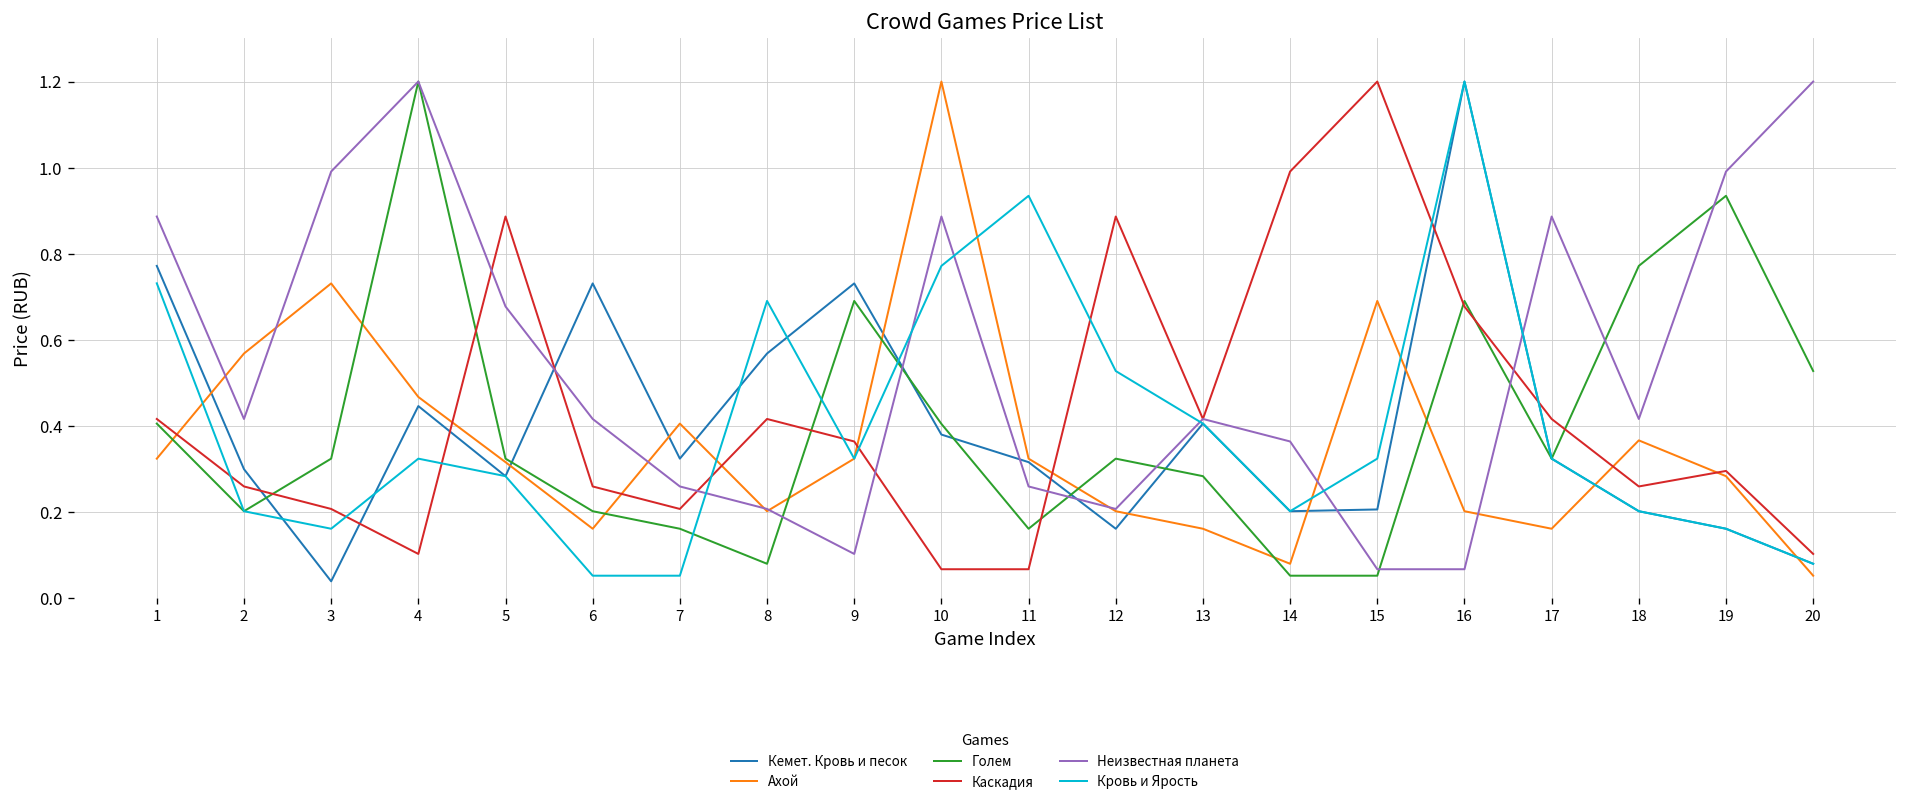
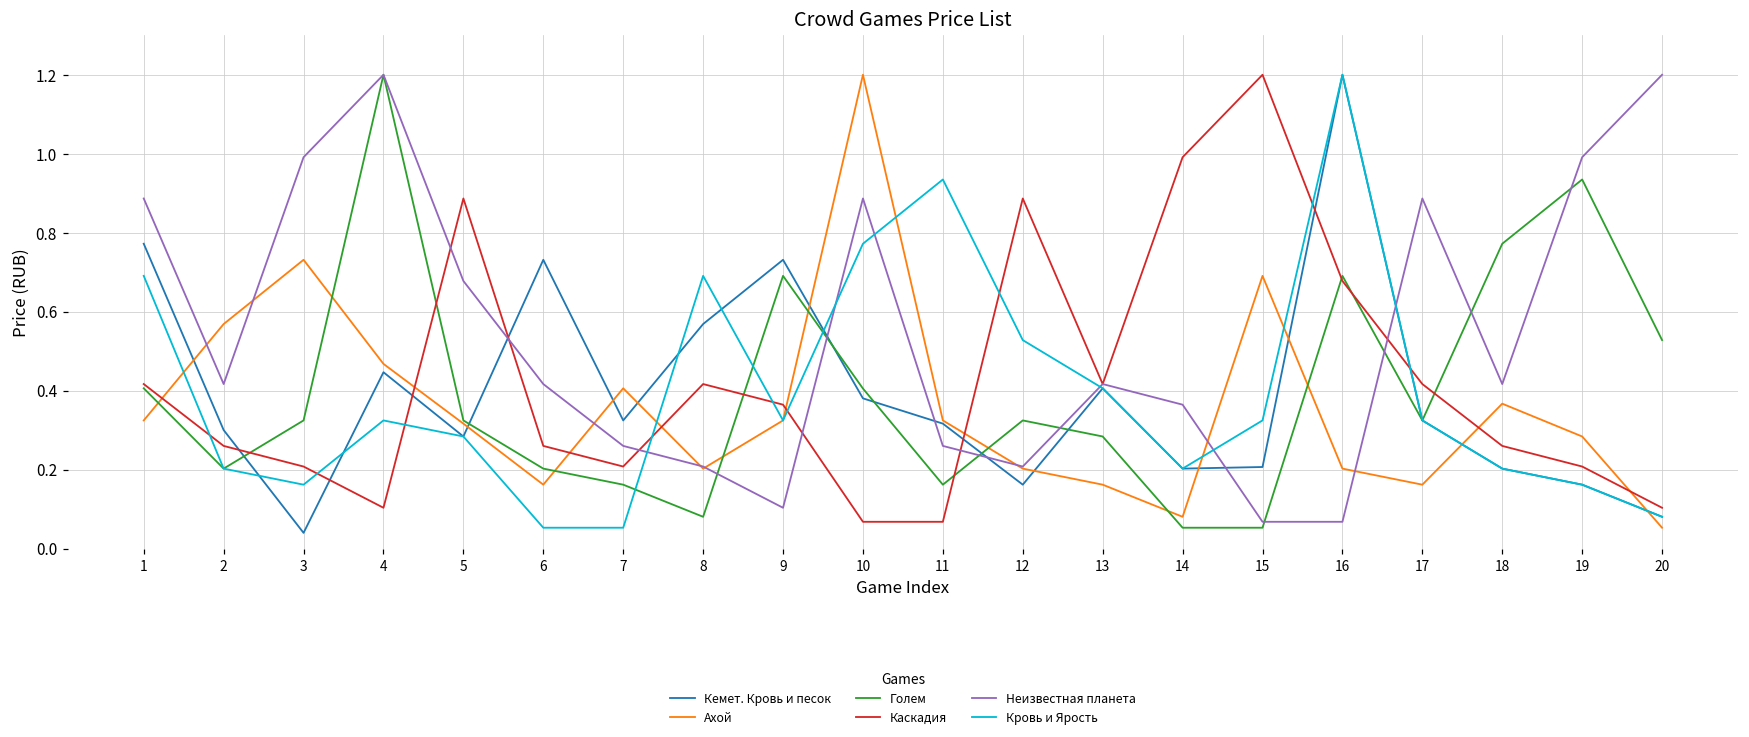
  {
    "Кемет. Кровь и песок": {
      "1": 0.77,
      "2": 0.30,
      "3": 0.04,
      "4": 0.45,
      "6": 0.73,
      "7": 0.32,
      "8": 0.57,
      "9": 0.73,
      "10": 0.38,
      "11": 0.32,
      "12": 0.16,
      "15": 0.21
    },
    "Ахой": {
      "1": 0.32,
      "2": 0.57,
      "3": 0.73,
      "4": 0.47,
      "5": 0.32,
      "6": 0.16,
      "7": 0.41,
      "10": 1.20,
      "11": 0.32,
      "13": 0.16,
      "14": 0.08,
      "15": 0.69,
      "16": 0.20,
      "17": 0.16,
      "18": 0.37,
      "19": 0.28,
      "20": 0.05
    },
    "Голем": {
      "1": 0.41,
      "3": 0.32,
      "5": 0.32,
      "6": 0.20,
      "7": 0.16,
      "8": 0.08,
      "9": 0.69,
      "10": 0.41,
      "11": 0.16,
      "12": 0.32,
      "13": 0.28,
      "14": 0.05,
      "15": 0.05,
      "16": 0.69,
      "18": 0.77,
      "19": 0.93,
      "20": 0.53
    },
    "Каскадия": {
      "1": 0.42,
      "2": 0.26,
      "3": 0.21,
      "4": 0.10,
      "5": 0.89,
      "6": 0.26,
      "7": 0.21,
      "8": 0.42,
      "9": 0.36,
      "10": 0.07,
      "11": 0.07,
      "12": 0.89,
      "14": 0.99,
      "15": 1.20,
      "16": 0.68,
      "17": 0.42,
      "18": 0.26,
-     "19": 0.30,
+     "19": 0.21,
      "20": 0.10
    },
    "Неизвестная планета": {
      "1": 0.89,
      "2": 0.42,
      "3": 0.99,
      "5": 0.68,
      "6": 0.42,
      "7": 0.26,
      "9": 0.10,
      "10": 0.89,
      "11": 0.26,
      "14": 0.36,
      "15": 0.07,
      "16": 0.07,
      "17": 0.89,
      "18": 0.42,
      "19": 0.99,
      "20": 1.20
    },
    "Кровь и Ярость": {
-     "1": 0.73,
+     "1": 0.69,
      "3": 0.16,
      "4": 0.32,
      "6": 0.05,
      "7": 0.05,
      "8": 0.69,
      "10": 0.77,
      "11": 0.93,
      "12": 0.53,
      "15": 0.32
    }
  }
